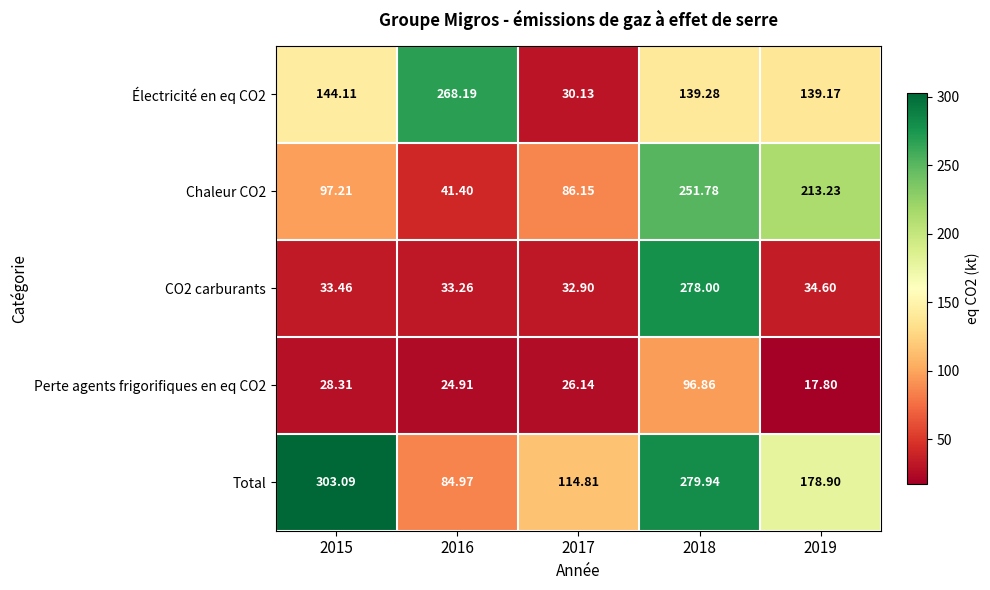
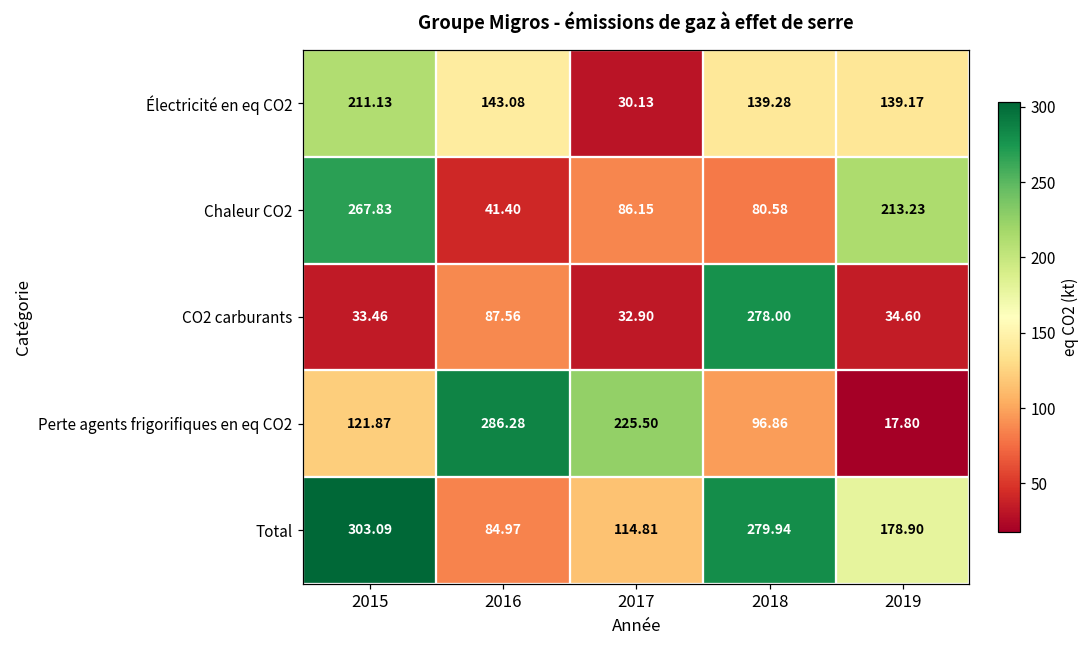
  {
    "Électricité en eq CO2": {
-     "2015": 144.11,
-     "2016": 268.19,
+     "2015": 211.13,
+     "2016": 143.08,
      "2017": 30.13,
      "2018": 139.28,
      "2019": 139.17
    },
    "Chaleur CO2": {
-     "2015": 97.21,
+     "2015": 267.83,
      "2016": 41.40,
      "2017": 86.15,
-     "2018": 251.78,
+     "2018": 80.58,
      "2019": 213.23
    },
    "CO2 carburants": {
      "2015": 33.46,
-     "2016": 33.26,
+     "2016": 87.56,
      "2017": 32.90,
      "2018": 278.00,
      "2019": 34.60
    },
    "Perte agents frigorifiques en eq CO2": {
-     "2015": 28.31,
-     "2016": 24.91,
-     "2017": 26.14,
+     "2015": 121.87,
+     "2016": 286.28,
+     "2017": 225.50,
      "2018": 96.86,
      "2019": 17.80
    },
    "Total": {
      "2015": 303.09,
      "2016": 84.97,
      "2017": 114.81,
      "2018": 279.94,
      "2019": 178.90
    }
  }
